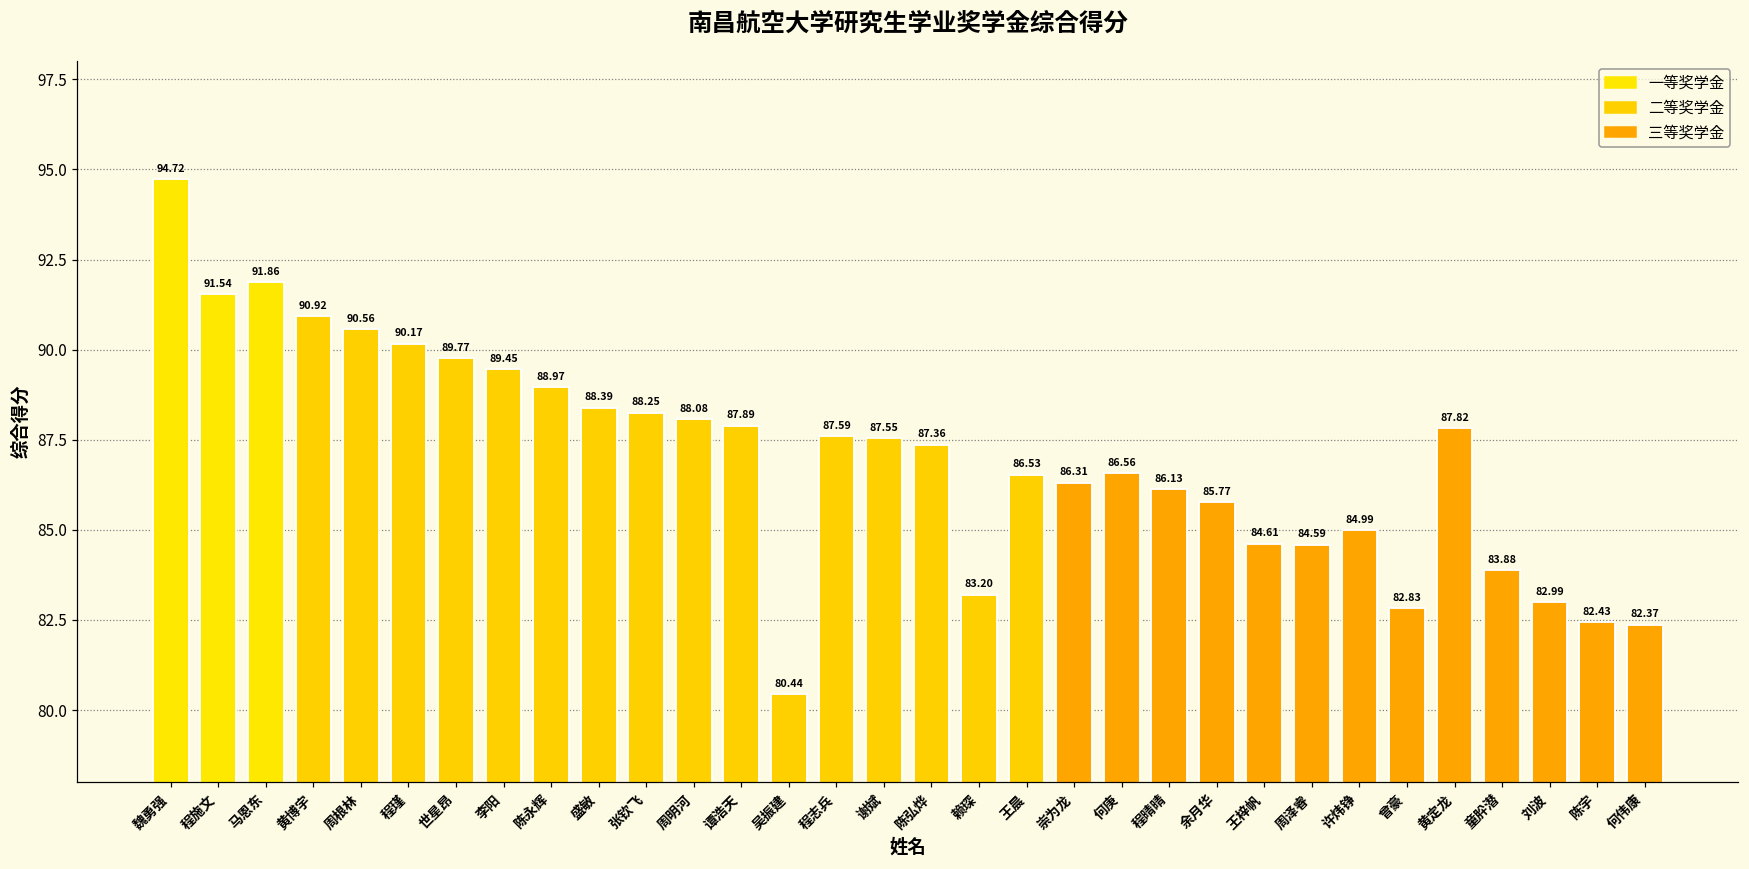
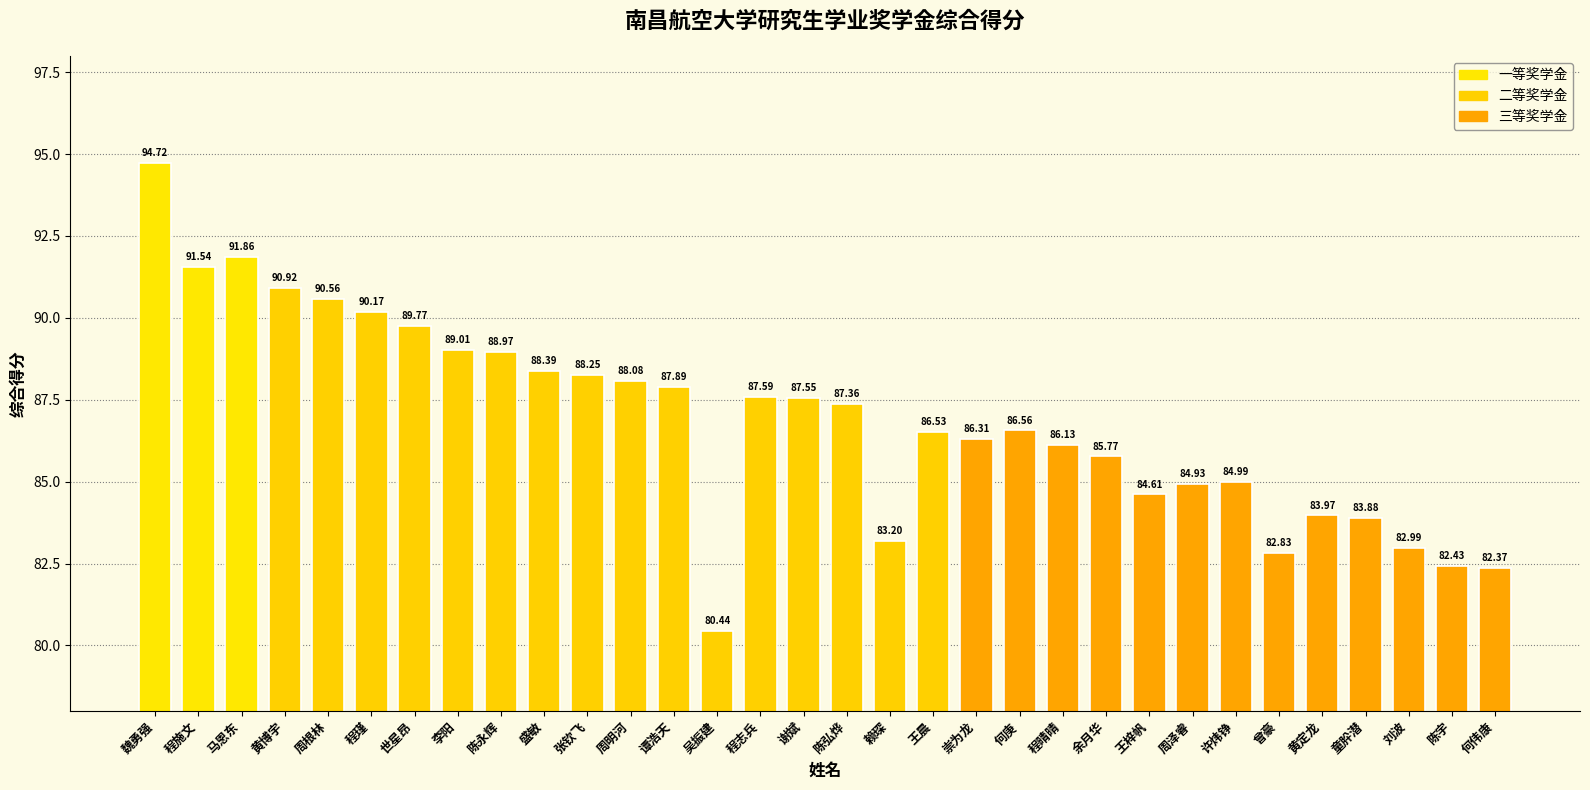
  {
    "魏勇强": 94.72,
    "程施文": 91.54,
    "马恩东": 91.86,
    "黄博宇": 90.92,
    "周根林": 90.56,
    "程瑾": 90.17,
    "世星昂": 89.77,
-   "李阳": 89.45,
+   "李阳": 89.01,
    "陈永辉": 88.97,
    "盛敏": 88.39,
    "张钦飞": 88.25,
    "周明河": 88.08,
    "谭浩天": 87.89,
    "吴振建": 80.44,
    "程志兵": 87.59,
    "谢斌": 87.55,
    "陈弘烨": 87.36,
    "赖琛": 83.20,
    "王晨": 86.53,
    "崇为龙": 86.31,
    "何庚": 86.56,
    "程晴晴": 86.13,
    "余月华": 85.77,
    "王梓帆": 84.61,
-   "周泽睿": 84.59,
+   "周泽睿": 84.93,
    "许炜铮": 84.99,
    "曾豪": 82.83,
-   "黄定龙": 87.82,
+   "黄定龙": 83.97,
    "童肸潜": 83.88,
    "刘波": 82.99,
    "陈宇": 82.43,
    "何伟康": 82.37
  }
